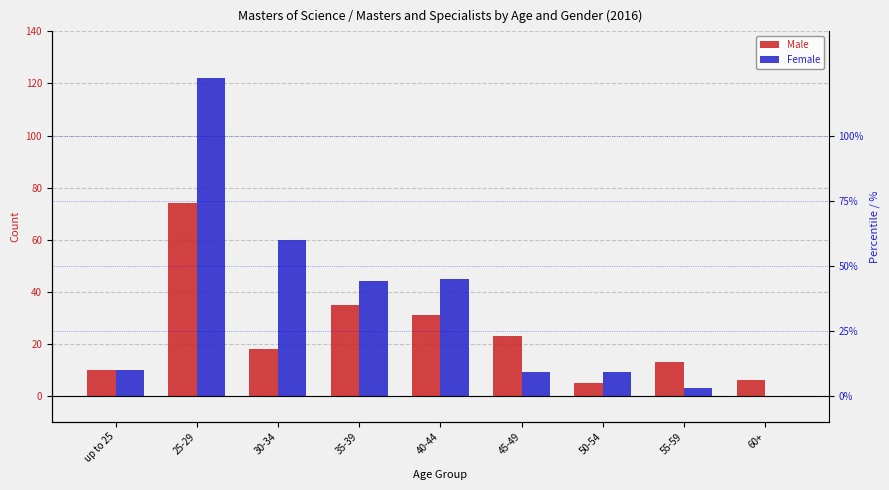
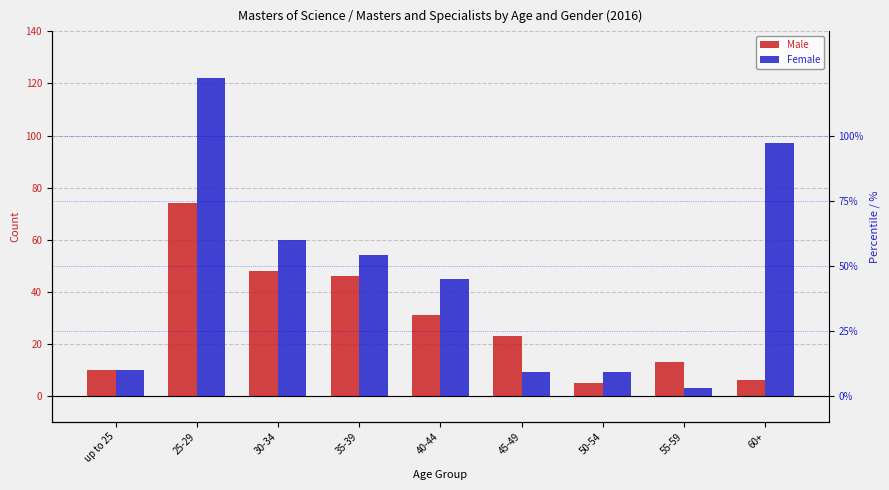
  {
    "Male": {
      "up to 25": 10,
      "25-29": 74,
-     "30-34": 18,
-     "35-39": 35,
+     "30-34": 48,
+     "35-39": 46,
      "40-44": 31,
      "45-49": 23,
      "50-54": 5,
      "55-59": 13,
      "60+": 6
    },
    "Female": {
      "up to 25": 10,
      "25-29": 122,
      "30-34": 60,
-     "35-39": 44,
+     "35-39": 54,
      "40-44": 45,
      "45-49": 9,
      "50-54": 9,
      "55-59": 3,
-     "60+": 0
+     "60+": 97
    }
  }
